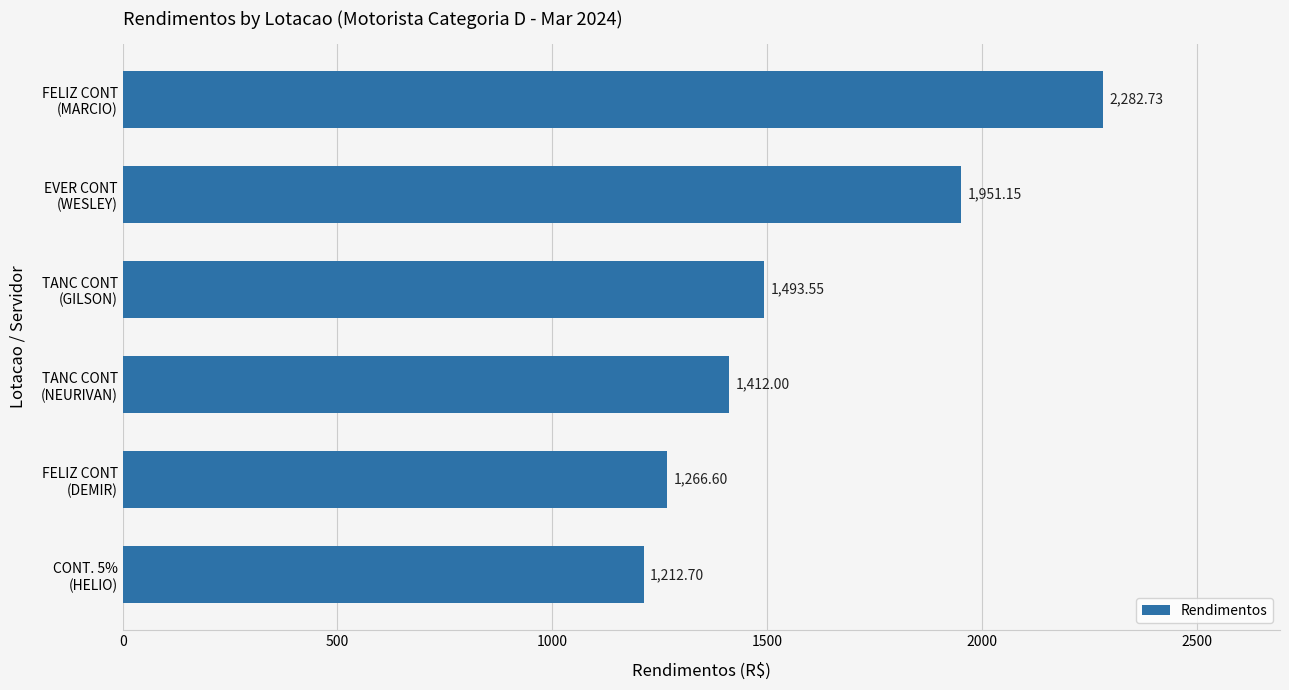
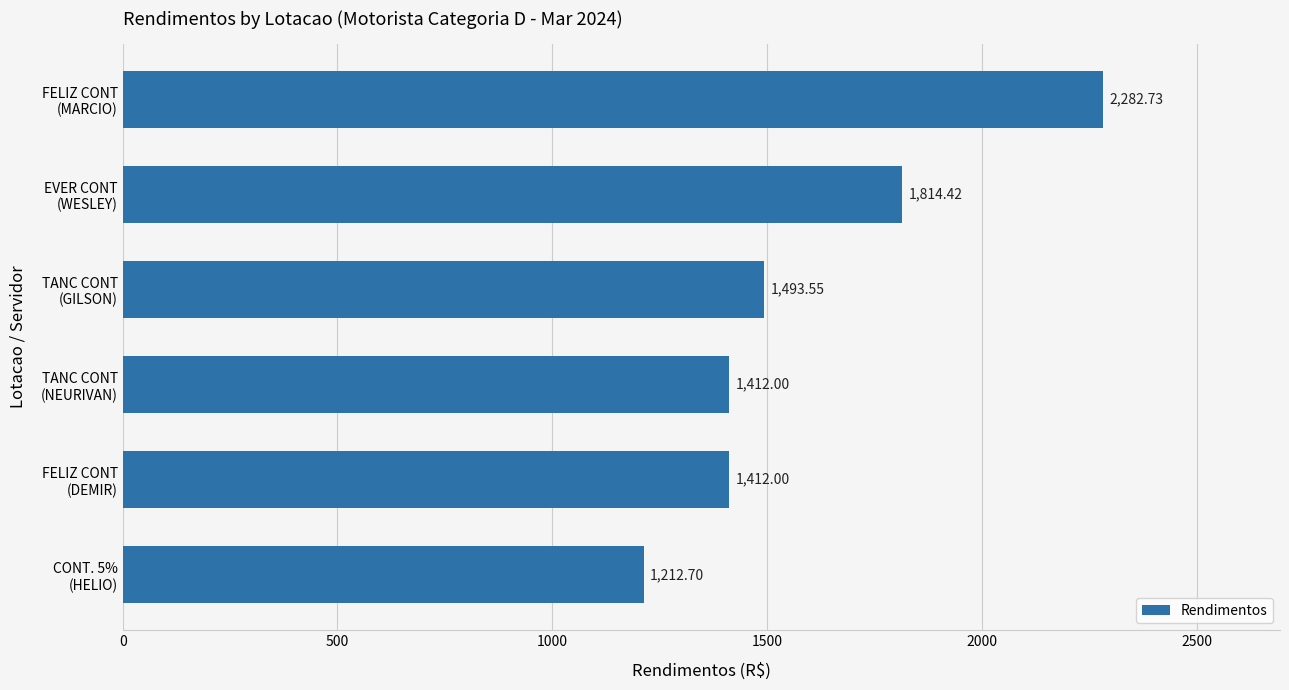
  {
    "FELIZ CONT (MARCIO)": "2,282.73",
-   "EVER CONT (WESLEY)": "1,951.15",
+   "EVER CONT (WESLEY)": "1,814.42",
    "TANC CONT (GILSON)": "1,493.55",
    "TANC CONT (NEURIVAN)": "1,412.00",
-   "FELIZ CONT (DEMIR)": "1,266.60",
+   "FELIZ CONT (DEMIR)": "1,412.00",
    "CONT. 5% (HELIO)": "1,212.70"
  }
